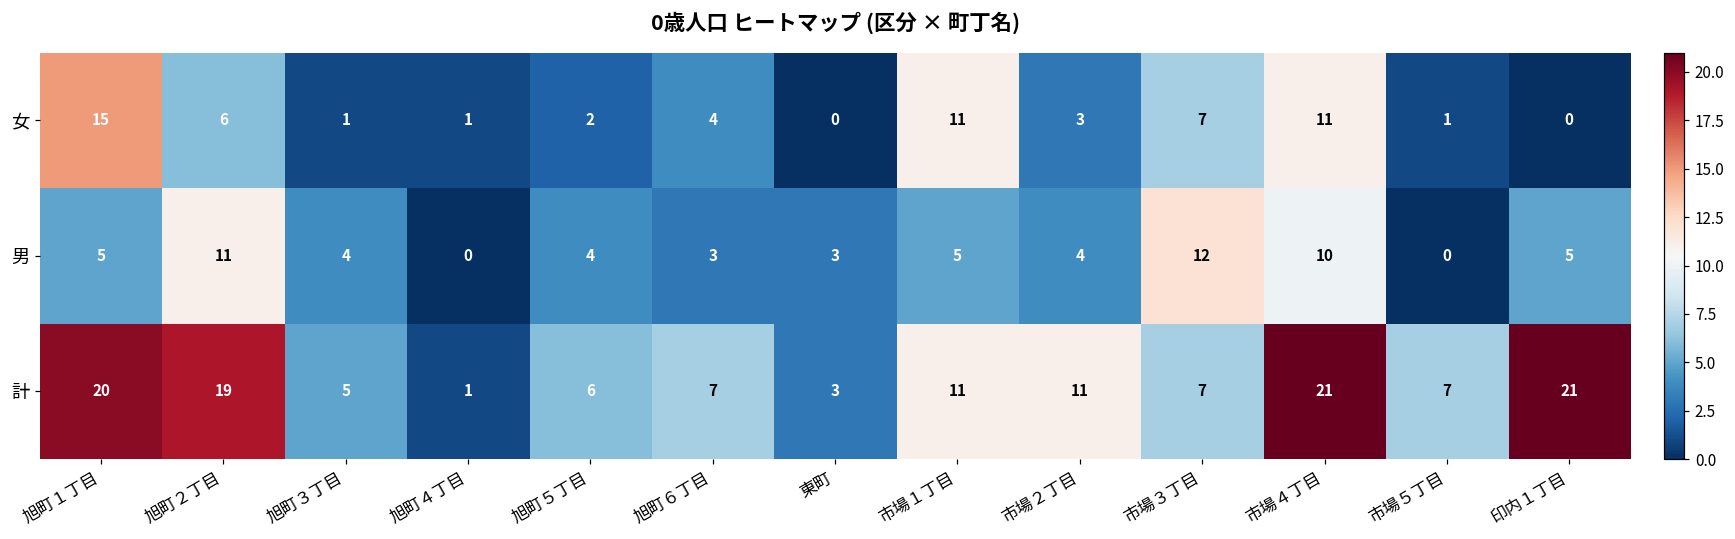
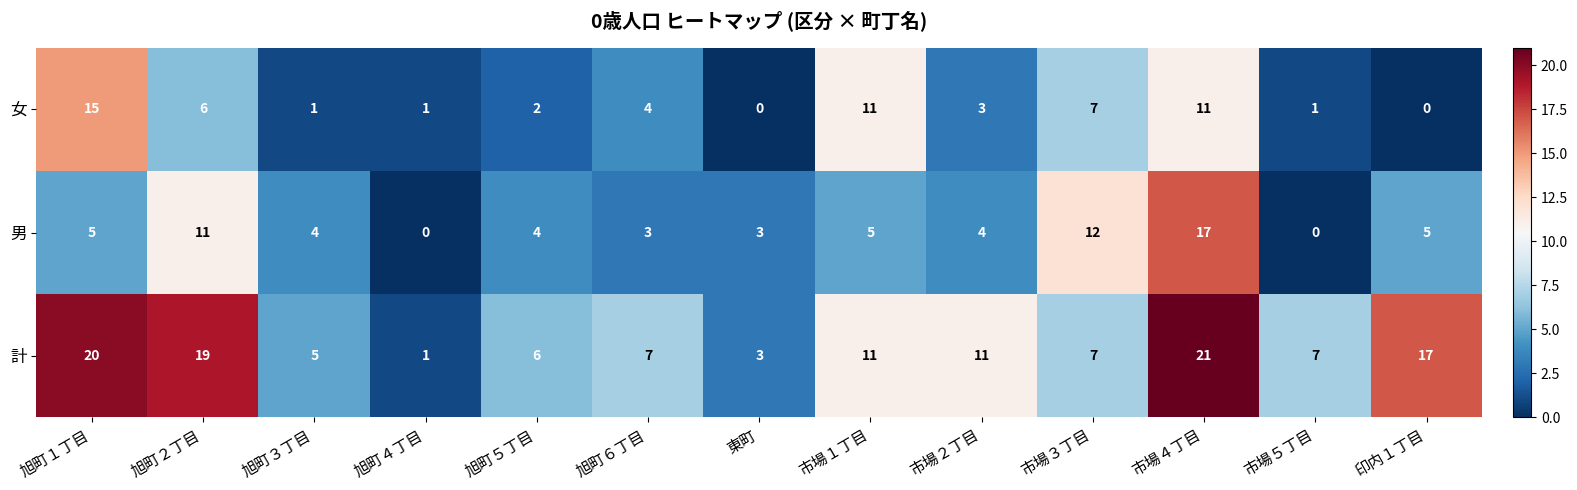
  {
    "女": {
      "旭町１丁目": 15,
      "旭町２丁目": 6,
      "旭町３丁目": 1,
      "旭町４丁目": 1,
      "旭町５丁目": 2,
      "旭町６丁目": 4,
      "東町": 0,
      "市場１丁目": 11,
      "市場２丁目": 3,
      "市場３丁目": 7,
      "市場４丁目": 11,
      "市場５丁目": 1,
      "印内１丁目": 0
    },
    "男": {
      "旭町１丁目": 5,
      "旭町２丁目": 11,
      "旭町３丁目": 4,
      "旭町４丁目": 0,
      "旭町５丁目": 4,
      "旭町６丁目": 3,
      "東町": 3,
      "市場１丁目": 5,
      "市場２丁目": 4,
      "市場３丁目": 12,
-     "市場４丁目": 10,
+     "市場４丁目": 17,
      "市場５丁目": 0,
      "印内１丁目": 5
    },
    "計": {
      "旭町１丁目": 20,
      "旭町２丁目": 19,
      "旭町３丁目": 5,
      "旭町４丁目": 1,
      "旭町５丁目": 6,
      "旭町６丁目": 7,
      "東町": 3,
      "市場１丁目": 11,
      "市場２丁目": 11,
      "市場３丁目": 7,
      "市場４丁目": 21,
      "市場５丁目": 7,
-     "印内１丁目": 21
+     "印内１丁目": 17
    }
  }
